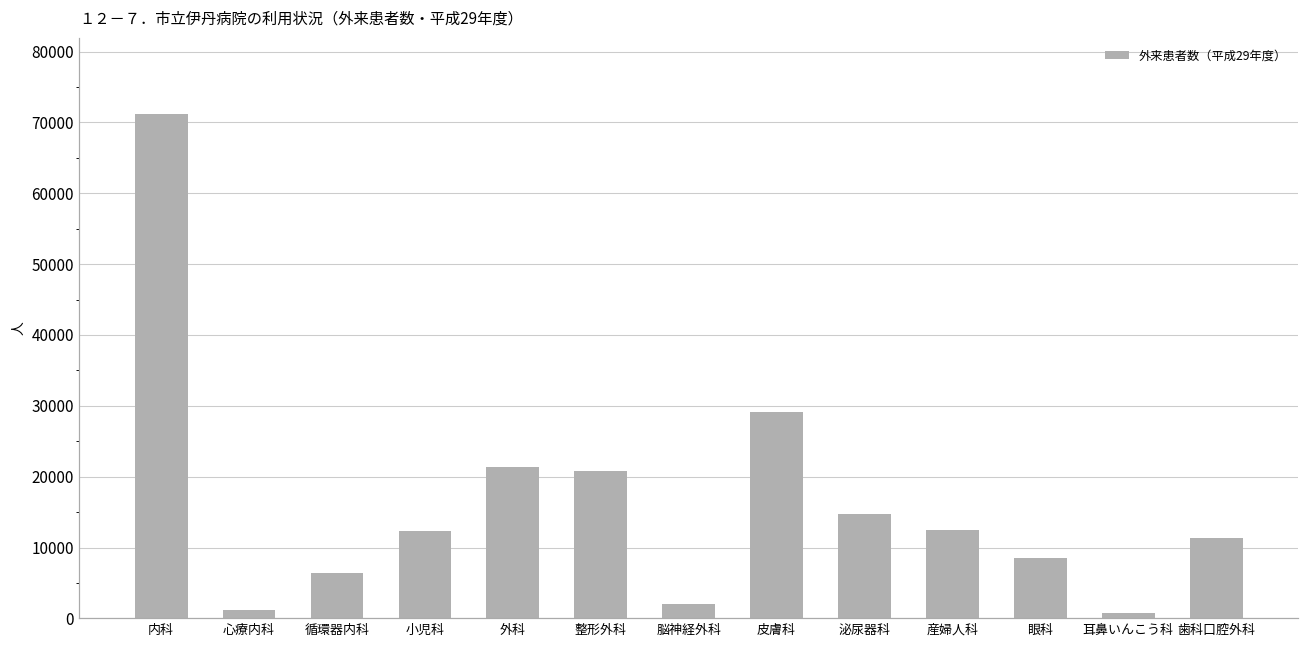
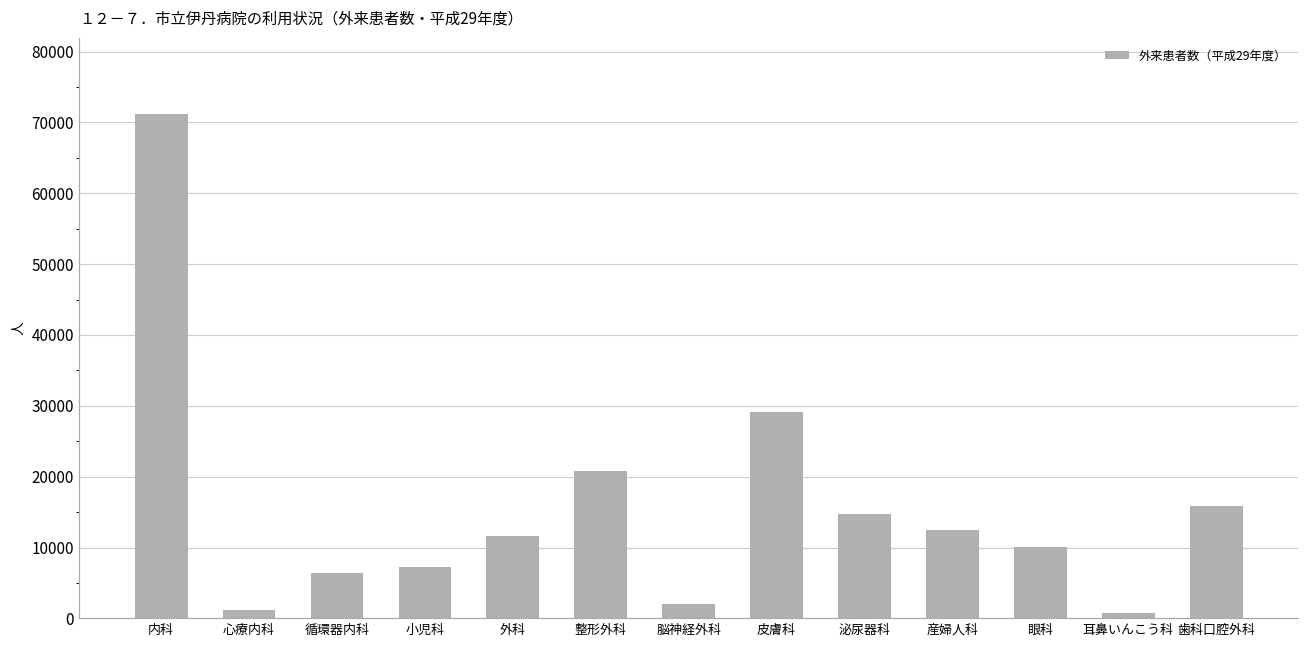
  {
    "内科": 71000,
    "心療内科": 1000,
    "循環器内科": 6000,
-   "小児科": 12000,
-   "外科": 21000,
+   "小児科": 7000,
+   "外科": 12000,
    "整形外科": 21000,
    "脳神経外科": 2000,
    "皮膚科": 29000,
    "泌尿器科": 15000,
    "産婦人科": 13000,
-   "眼科": 9000,
+   "眼科": 10000,
    "耳鼻いんこう科": 1000,
-   "歯科口腔外科": 11000
+   "歯科口腔外科": 16000
  }
